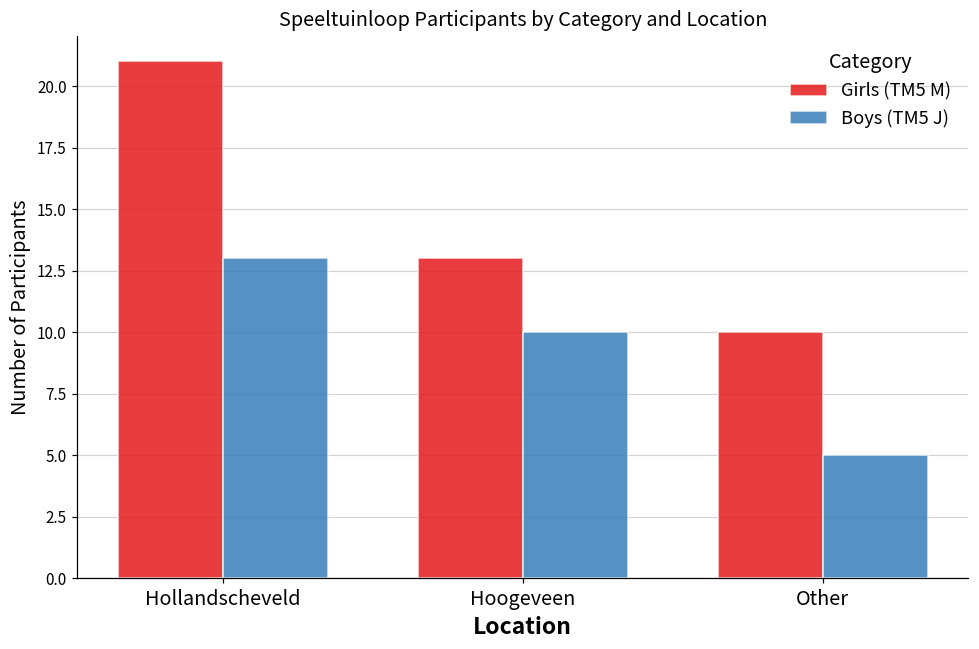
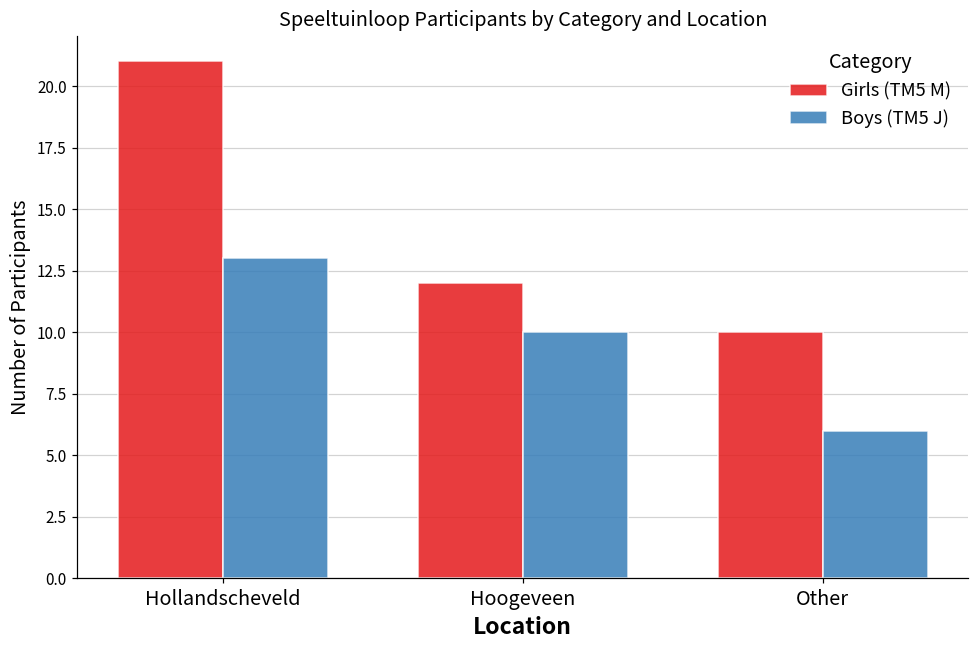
  {
    "Girls (TM5 M)": {
      "Hollandscheveld": 21,
-     "Hoogeveen": 13,
+     "Hoogeveen": 12,
      "Other": 10
    },
    "Boys (TM5 J)": {
      "Hollandscheveld": 13,
      "Hoogeveen": 10,
-     "Other": 5
+     "Other": 6
    }
  }
